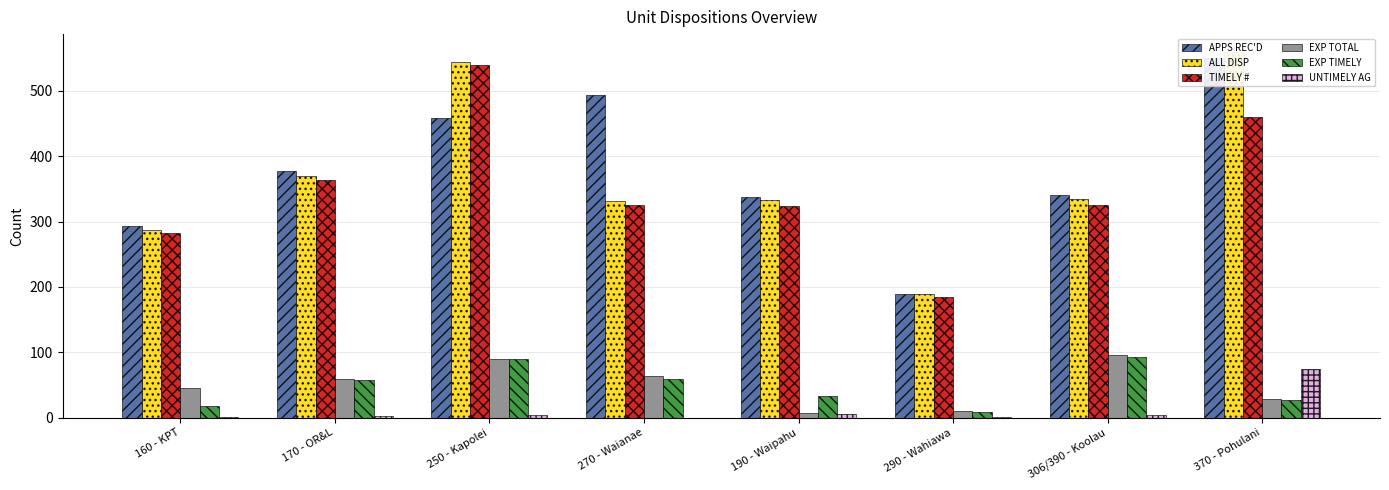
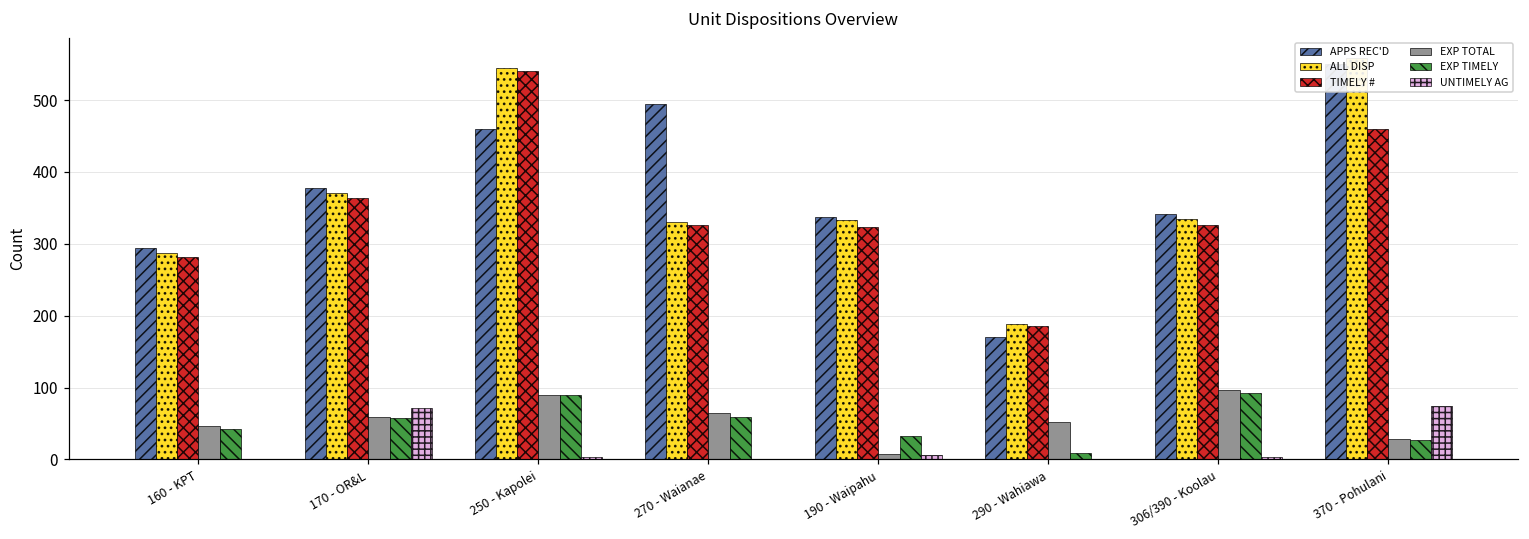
  {
    "APPS REC'D": {
      "160 - KPT": 290,
      "170 - OR&L": 380,
      "250 - Kapolei": 460,
      "270 - Waianae": 490,
      "190 - Waipahu": 340,
-     "290 - Wahiawa": 190,
+     "290 - Wahiawa": 170,
      "306/390 - Koolau": 340
    },
    "ALL DISP": {
      "160 - KPT": 290,
      "170 - OR&L": 370,
      "250 - Kapolei": 540,
      "270 - Waianae": 330,
      "190 - Waipahu": 330,
      "290 - Wahiawa": 190,
      "306/390 - Koolau": 340
    },
    "TIMELY #": {
      "160 - KPT": 280,
      "170 - OR&L": 360,
      "250 - Kapolei": 540,
      "270 - Waianae": 330,
      "190 - Waipahu": 320,
      "290 - Wahiawa": 190,
      "306/390 - Koolau": 330,
      "370 - Pohulani": 460
    },
    "EXP TOTAL": {
      "160 - KPT": 50,
      "170 - OR&L": 60,
      "250 - Kapolei": 90,
      "270 - Waianae": 60,
      "190 - Waipahu": 10,
-     "290 - Wahiawa": 10,
+     "290 - Wahiawa": 50,
      "306/390 - Koolau": 100,
      "370 - Pohulani": 30
    },
    "EXP TIMELY": {
-     "160 - KPT": 20,
+     "160 - KPT": 40,
      "170 - OR&L": 60,
      "250 - Kapolei": 90,
      "270 - Waianae": 60,
      "190 - Waipahu": 30,
      "290 - Wahiawa": 10,
      "306/390 - Koolau": 90,
      "370 - Pohulani": 30
    },
    "UNTIMELY AG": {
-     "170 - OR&L": 0,
+     "170 - OR&L": 70,
      "250 - Kapolei": 0,
      "270 - Waianae": 0,
      "190 - Waipahu": 10,
      "306/390 - Koolau": 0,
      "370 - Pohulani": 70
    }
  }
